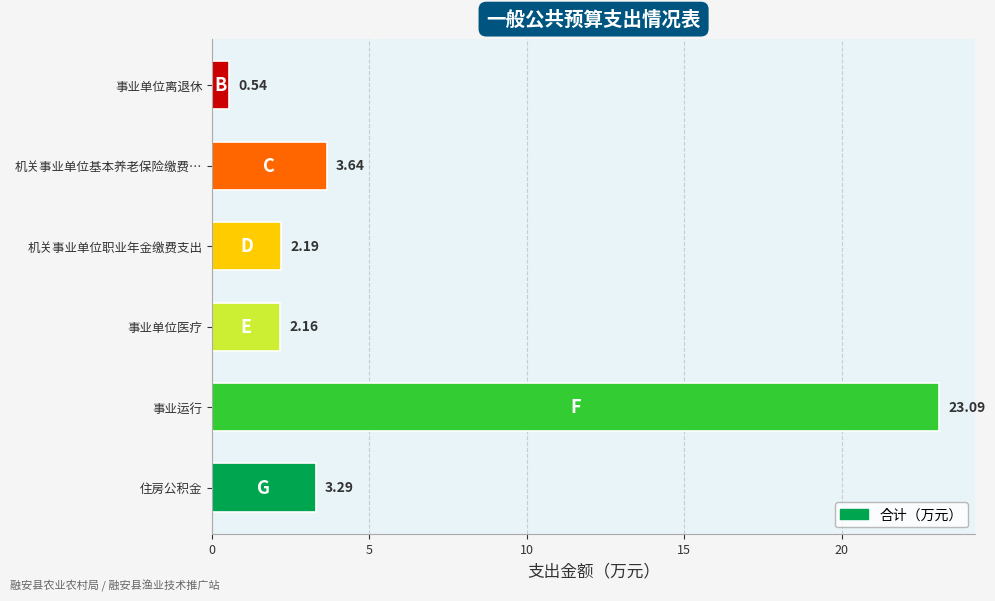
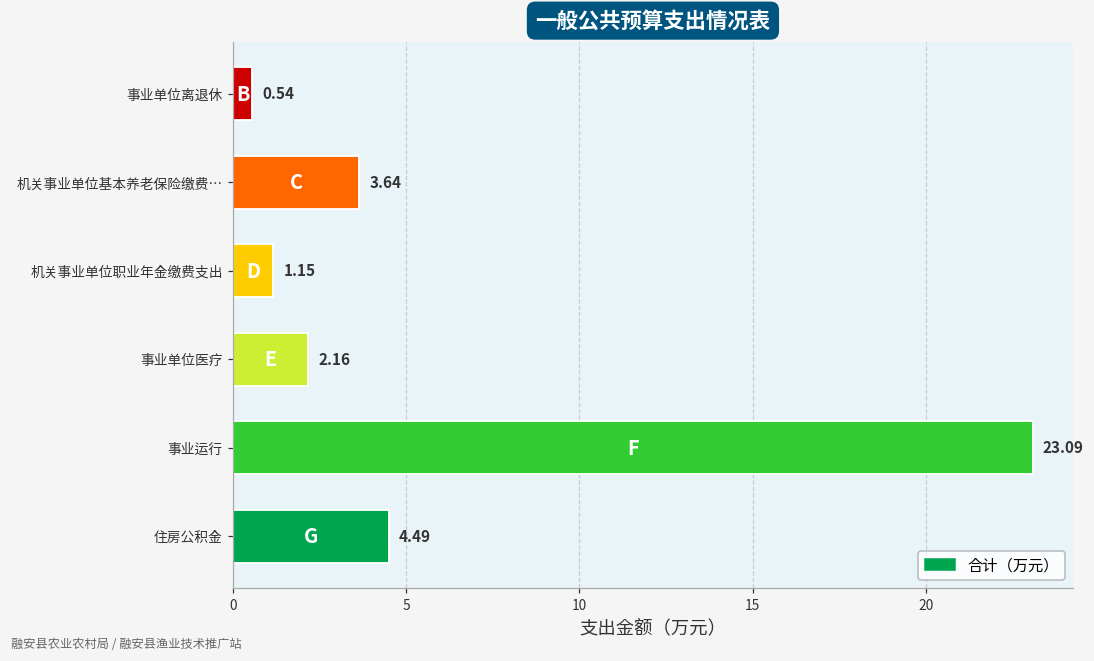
  {
    "事业单位离退休": 0.54,
    "机关事业单位基本养老保险缴费…": 3.64,
-   "机关事业单位职业年金缴费支出": 2.19,
+   "机关事业单位职业年金缴费支出": 1.15,
    "事业单位医疗": 2.16,
    "事业运行": 23.09,
-   "住房公积金": 3.29
+   "住房公积金": 4.49
  }
